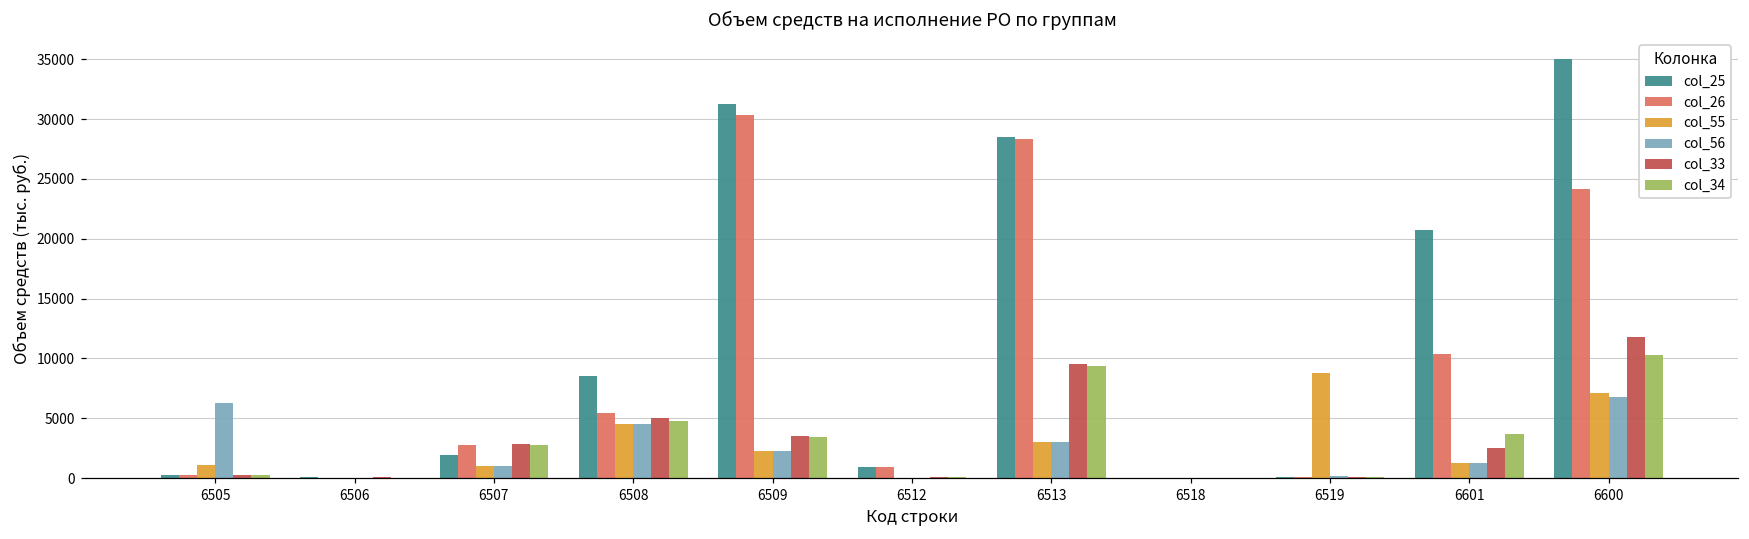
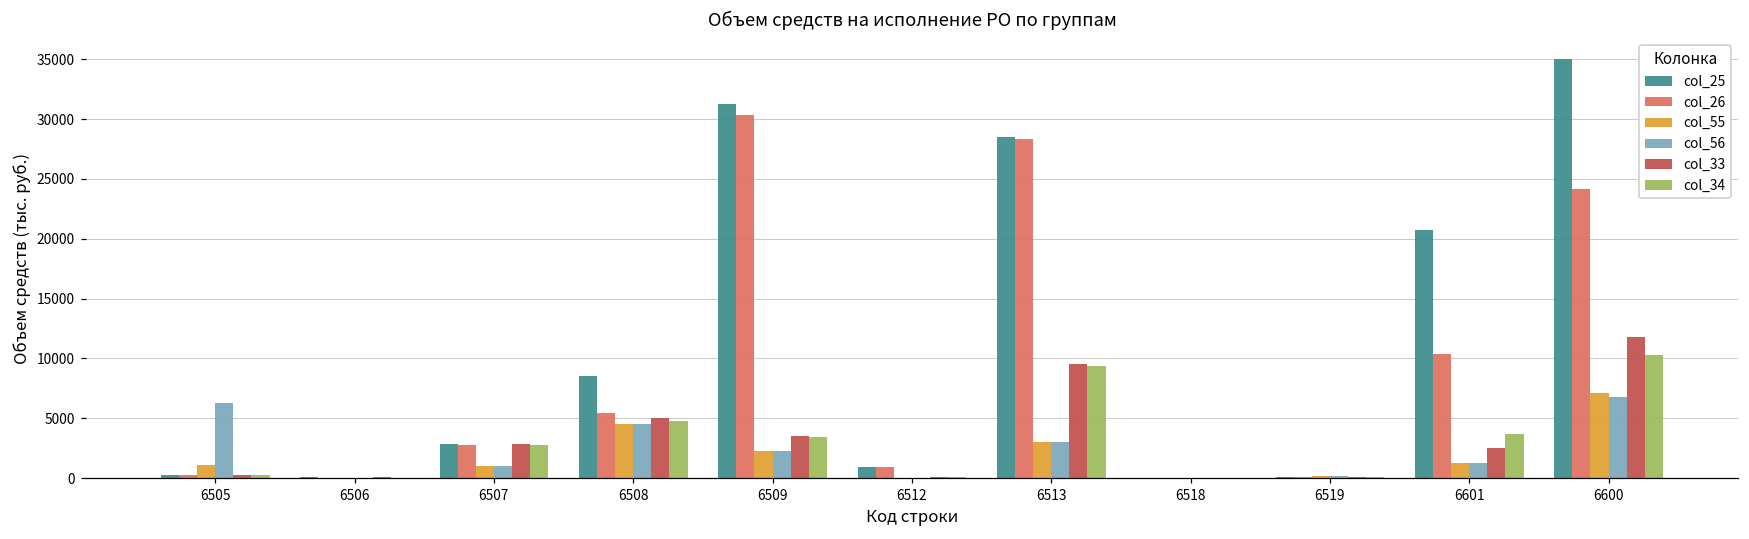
  {
    "col_25": {
      "6505": 300,
-     "6507": 1900,
+     "6507": 2800,
      "6508": 8500,
      "6509": 31300,
      "6512": 900,
      "6513": 28500,
      "6518": 0,
      "6601": 20700,
      "6600": 35000
    },
    "col_55": {
      "6505": 1100,
      "6507": 1000,
      "6508": 4500,
      "6509": 2300,
      "6512": 0,
      "6513": 3000,
-     "6519": 8800,
+     "6519": 200,
      "6601": 1300,
      "6600": 7200
    },
    "col_56": {
      "6505": 6200,
      "6507": 1000,
      "6508": 4500,
      "6509": 2300,
      "6512": 0,
      "6513": 3000,
      "6601": 1300,
      "6600": 6800
    },
    "col_34": {
      "6505": 300,
      "6507": 2800,
      "6508": 4800,
      "6509": 3400,
      "6513": 9400,
      "6518": 0,
      "6601": 3700,
      "6600": 10300
    }
  }
